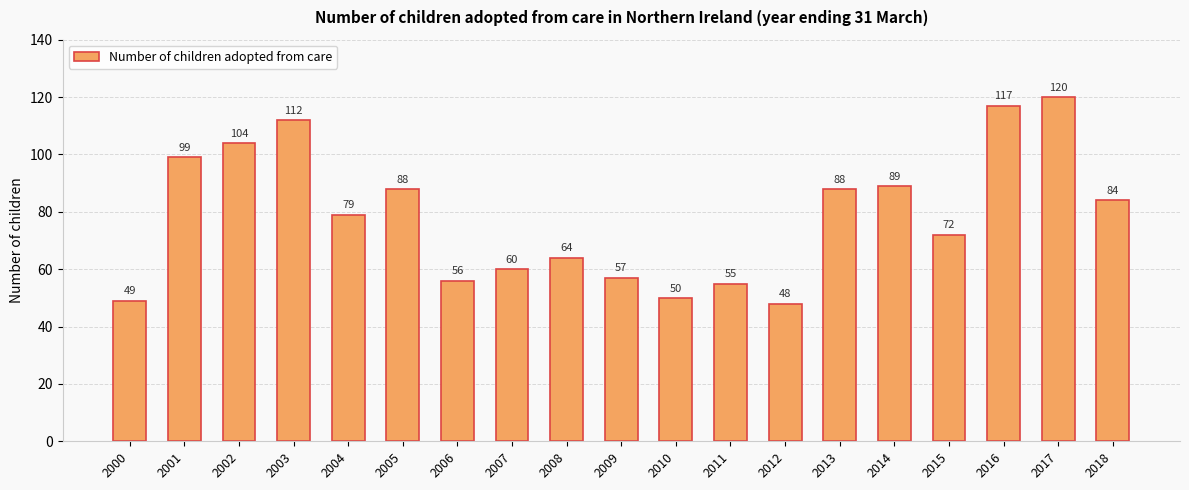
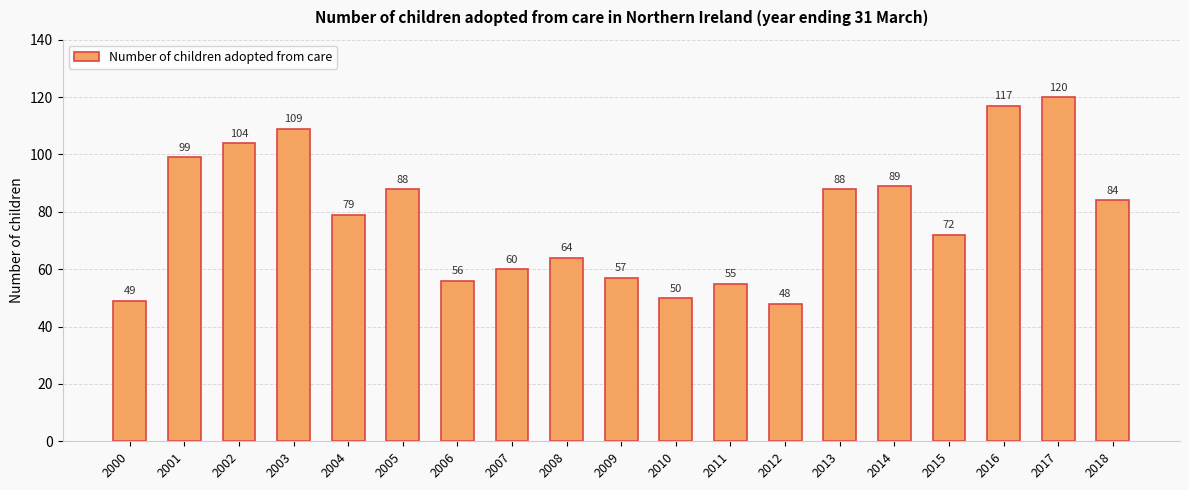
  {
    "2000": 49,
    "2001": 99,
    "2002": 104,
-   "2003": 112,
+   "2003": 109,
    "2004": 79,
    "2005": 88,
    "2006": 56,
    "2007": 60,
    "2008": 64,
    "2009": 57,
    "2010": 50,
    "2011": 55,
    "2012": 48,
    "2013": 88,
    "2014": 89,
    "2015": 72,
    "2016": 117,
    "2017": 120,
    "2018": 84
  }
